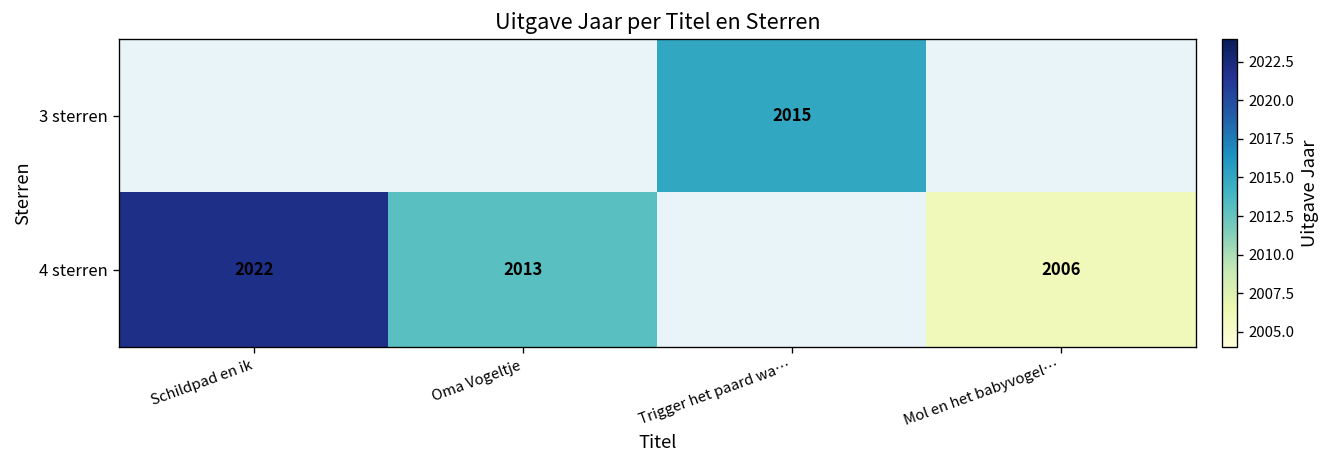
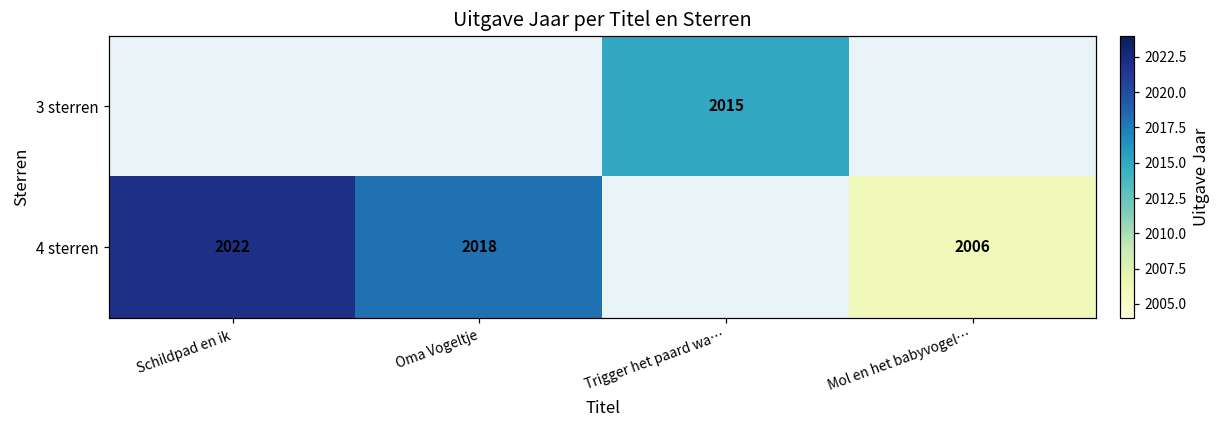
  {
    "3 sterren": {
      "Trigger het paard wa…": 2015
    },
    "4 sterren": {
      "Schildpad en ik": 2022,
-     "Oma Vogeltje": 2013,
+     "Oma Vogeltje": 2018,
      "Mol en het babyvogel…": 2006
    }
  }
